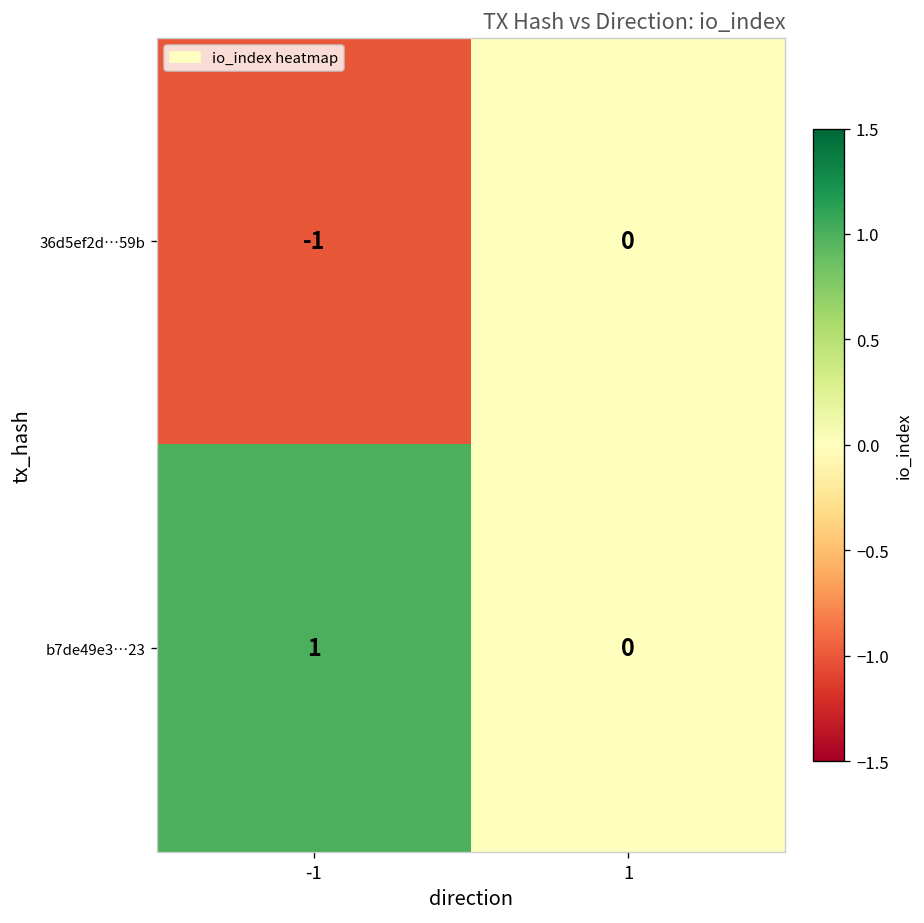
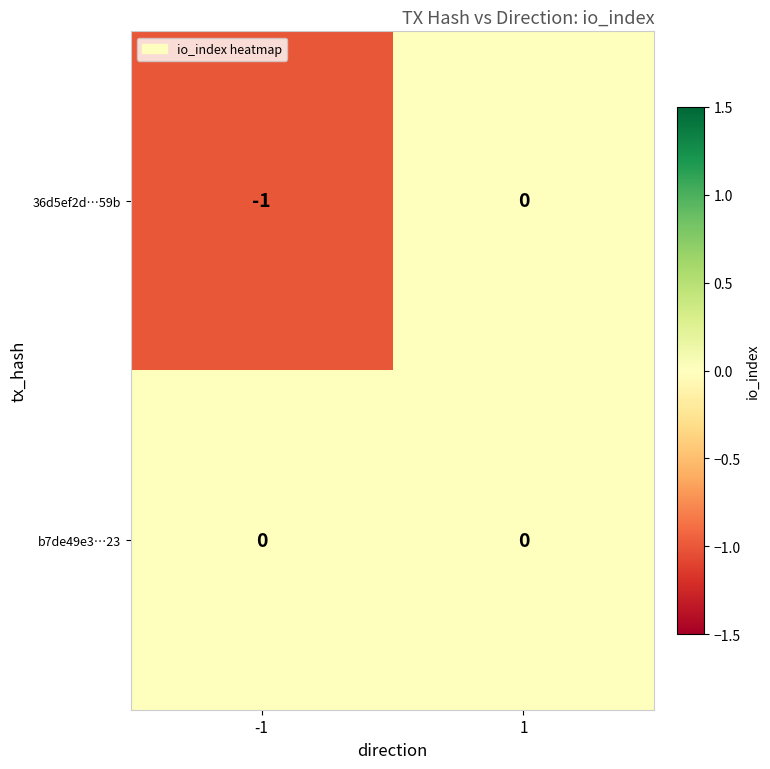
  {
    "36d5ef2d…59b": {
      "-1": -1,
      "1": 0
    },
    "b7de49e3…23": {
-     "-1": 1,
+     "-1": 0,
      "1": 0
    }
  }
